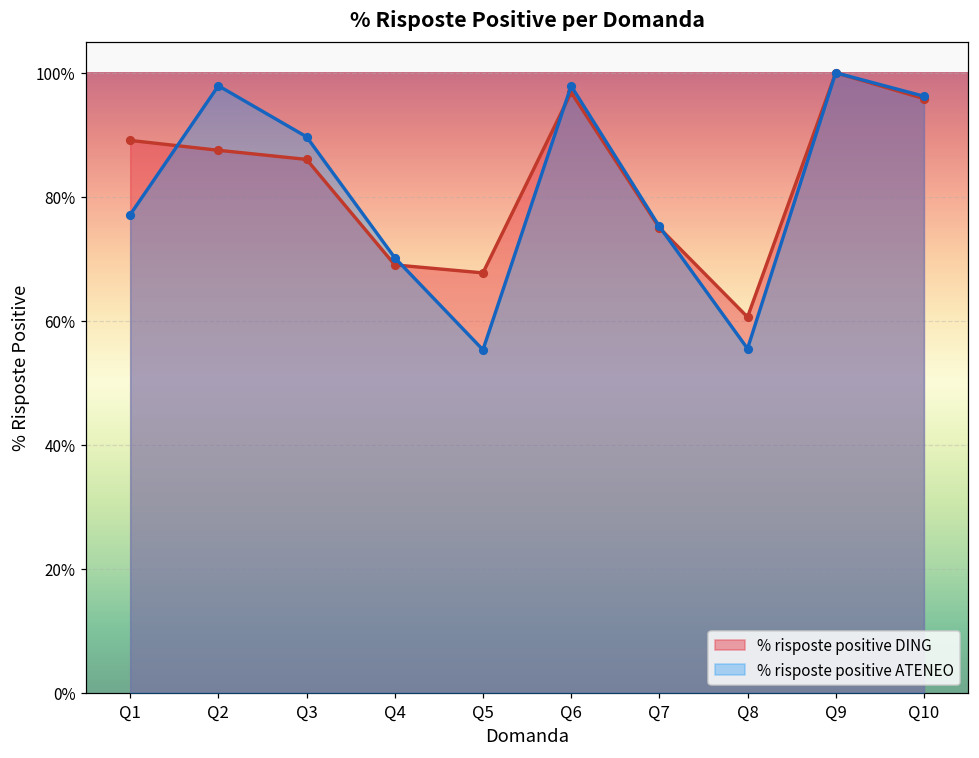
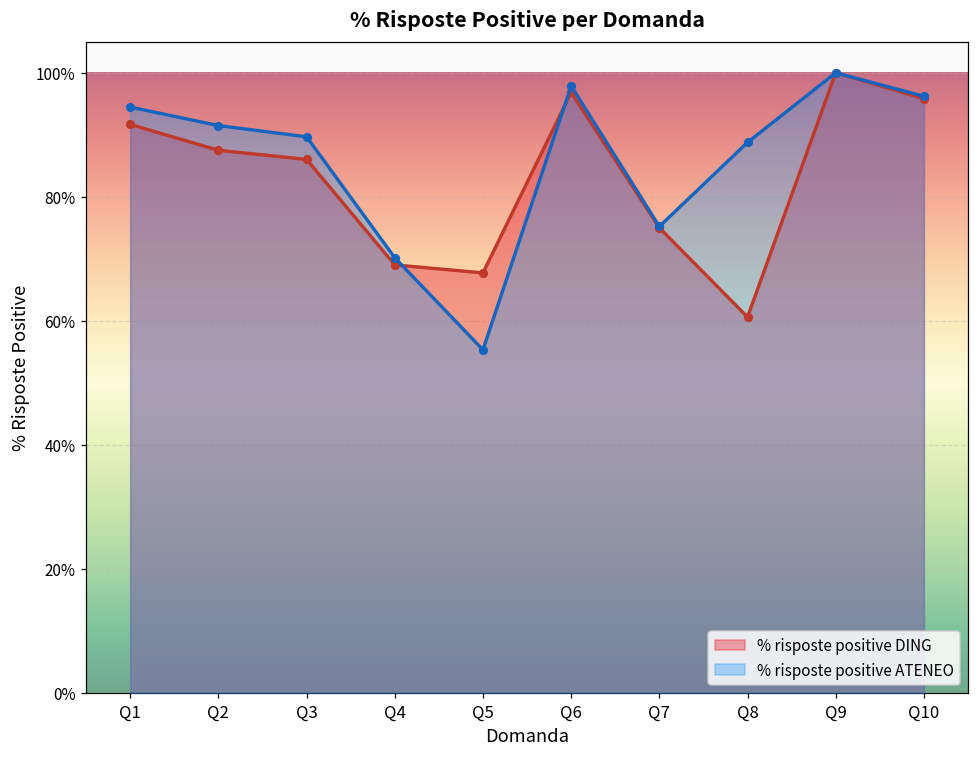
  {
    "% risposte positive DING": {
-     "Q1": "89%",
+     "Q1": "92%",
      "Q2": "88%",
      "Q3": "86%",
      "Q4": "69%",
      "Q5": "68%",
      "Q6": "97%",
      "Q8": "61%"
    },
    "% risposte positive ATENEO": {
-     "Q1": "77%",
-     "Q2": "98%",
+     "Q1": "94%",
+     "Q2": "91%",
      "Q3": "90%",
      "Q4": "70%",
      "Q5": "55%",
      "Q6": "98%",
-     "Q8": "56%"
+     "Q8": "89%"
    }
  }
